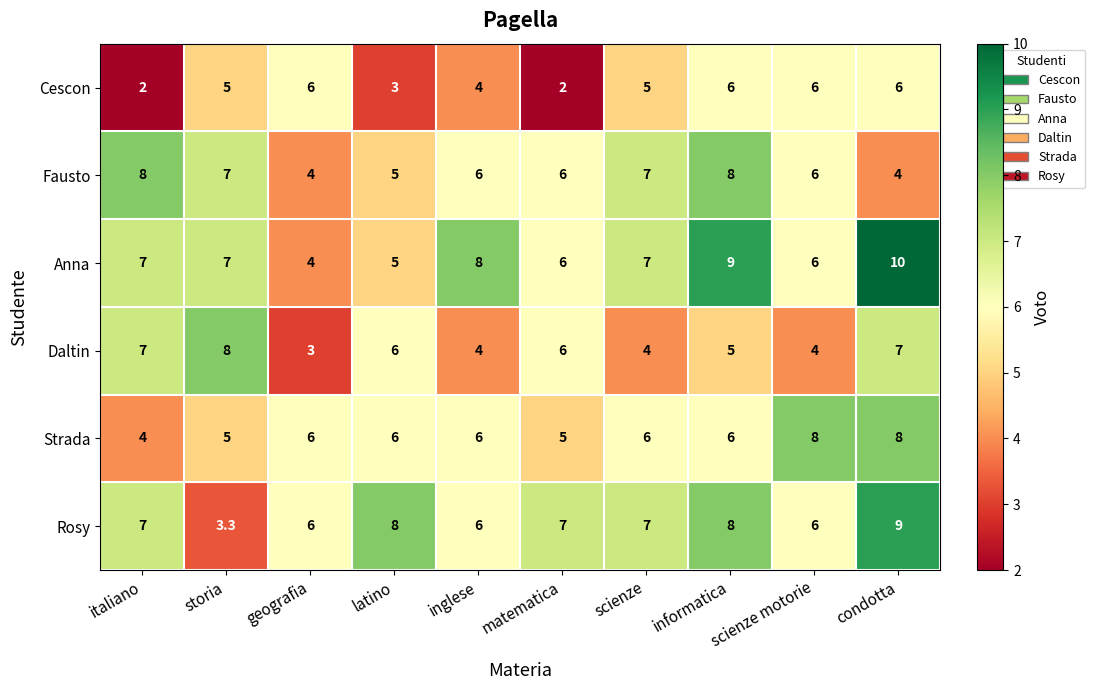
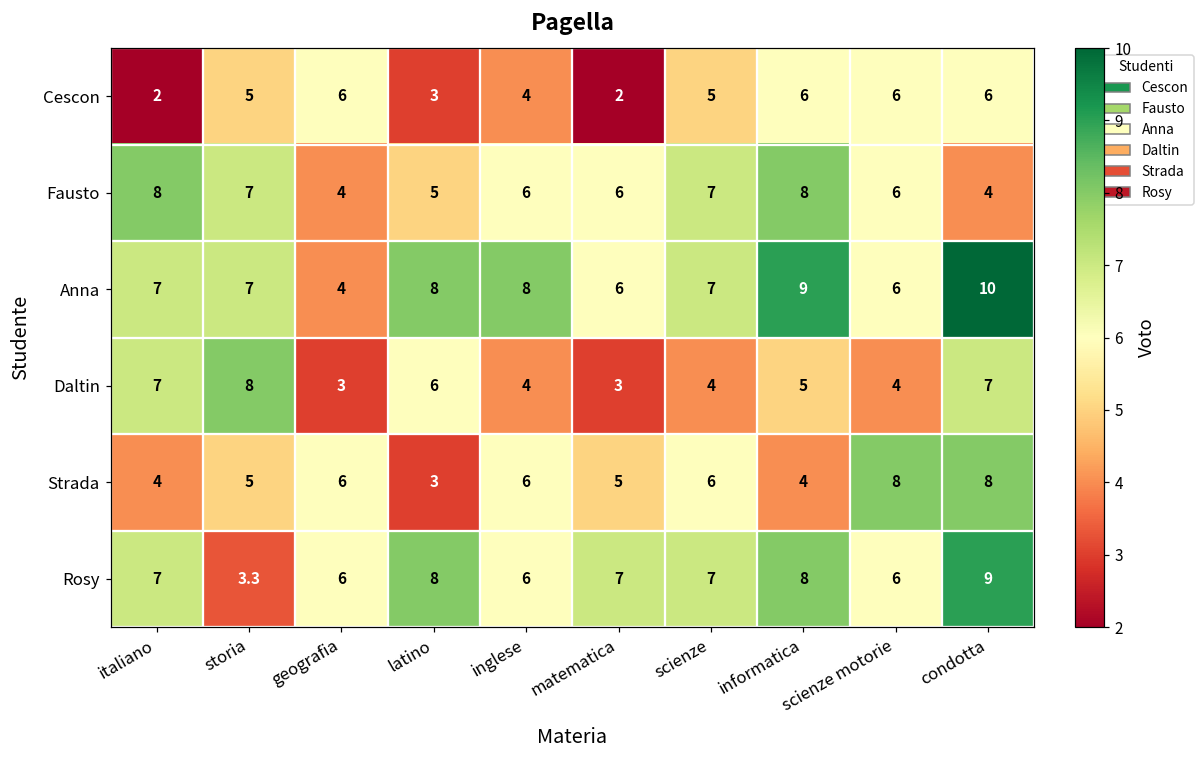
  {
    "Cescon": {
      "italiano": 2,
      "storia": 5,
      "geografia": 6,
      "latino": 3,
      "inglese": 4,
      "matematica": 2,
      "scienze": 5,
      "informatica": 6,
      "scienze motorie": 6,
      "condotta": 6
    },
    "Fausto": {
      "italiano": 8,
      "storia": 7,
      "geografia": 4,
      "latino": 5,
      "inglese": 6,
      "matematica": 6,
      "scienze": 7,
      "informatica": 8,
      "scienze motorie": 6,
      "condotta": 4
    },
    "Anna": {
      "italiano": 7,
      "storia": 7,
      "geografia": 4,
-     "latino": 5,
+     "latino": 8,
      "inglese": 8,
      "matematica": 6,
      "scienze": 7,
      "informatica": 9,
      "scienze motorie": 6,
      "condotta": 10
    },
    "Daltin": {
      "italiano": 7,
      "storia": 8,
      "geografia": 3,
      "latino": 6,
      "inglese": 4,
-     "matematica": 6,
+     "matematica": 3,
      "scienze": 4,
      "informatica": 5,
      "scienze motorie": 4,
      "condotta": 7
    },
    "Strada": {
      "italiano": 4,
      "storia": 5,
      "geografia": 6,
-     "latino": 6,
+     "latino": 3,
      "inglese": 6,
      "matematica": 5,
      "scienze": 6,
-     "informatica": 6,
+     "informatica": 4,
      "scienze motorie": 8,
      "condotta": 8
    },
    "Rosy": {
      "italiano": 7,
      "storia": 3.3,
      "geografia": 6,
      "latino": 8,
      "inglese": 6,
      "matematica": 7,
      "scienze": 7,
      "informatica": 8,
      "scienze motorie": 6,
      "condotta": 9
    }
  }
